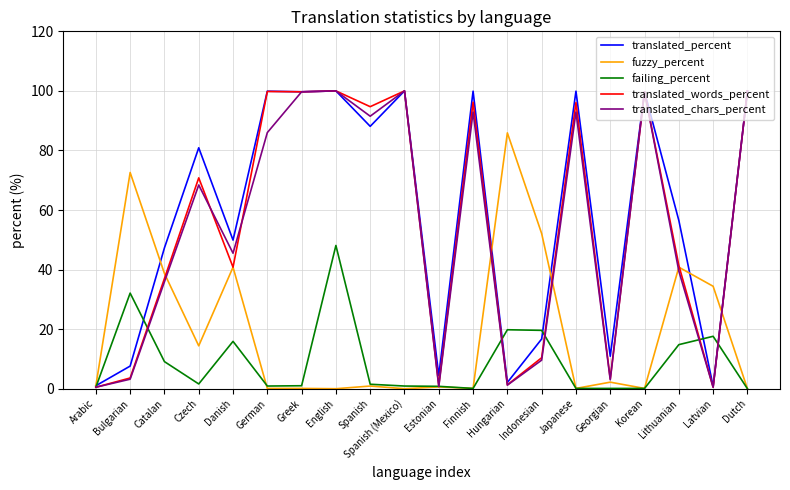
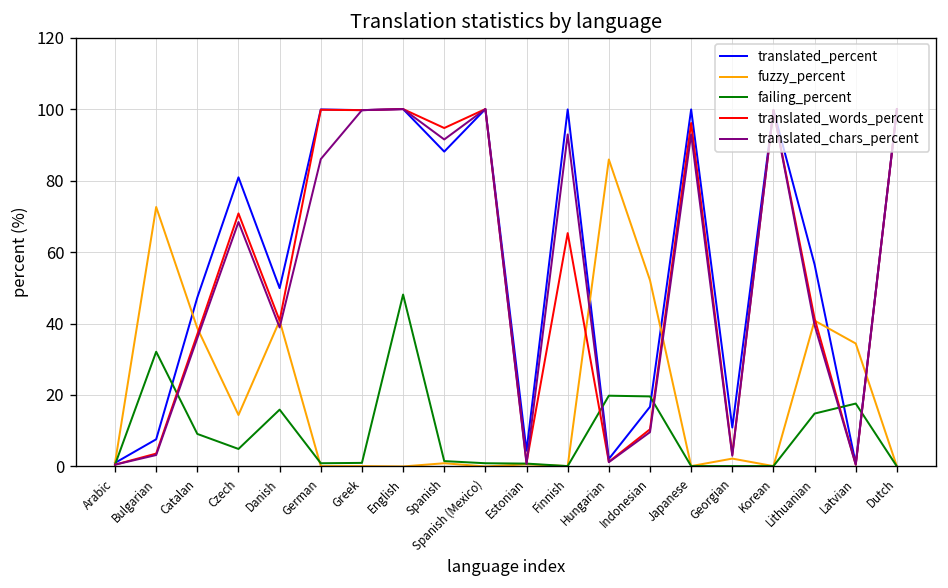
  {
    "translated_percent": {
      "Bulgarian": 8,
      "Catalan": 47,
      "Czech": 81,
      "Danish": 50,
      "Spanish": 88,
      "Estonian": 4,
      "Finnish": 100,
      "Indonesian": 17,
      "Japanese": 100,
      "Georgian": 11,
      "Lithuanian": 57
    },
    "fuzzy_percent": {
      "Bulgarian": 73,
      "Catalan": 39,
      "Czech": 14,
      "Greek": 0,
      "English": 0,
      "Spanish (Mexico)": 0,
      "Hungarian": 86,
      "Indonesian": 52,
      "Latvian": 34
    },
    "failing_percent": {
      "Bulgarian": 32,
      "Catalan": 9,
-     "Czech": 2,
+     "Czech": 5,
      "Danish": 16,
      "Greek": 1,
      "English": 48,
      "Spanish (Mexico)": 1,
      "Hungarian": 20,
      "Indonesian": 20,
      "Georgian": 0,
      "Lithuanian": 15,
      "Latvian": 18
    },
    "translated_words_percent": {
      "Catalan": 37,
      "Czech": 71,
      "Spanish": 95,
-     "Finnish": 96,
+     "Finnish": 65,
      "Japanese": 96
    },
    "translated_chars_percent": {
      "Catalan": 36,
      "Czech": 68,
-     "Danish": 46,
+     "Danish": 39,
      "German": 86,
      "Spanish": 92,
      "Finnish": 93,
      "Japanese": 93,
      "Lithuanian": 40
    }
  }
